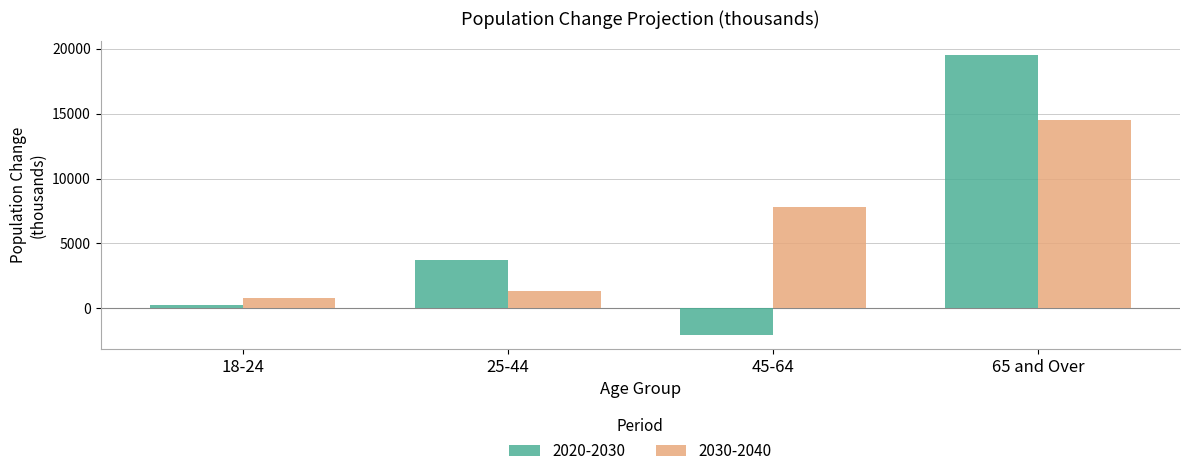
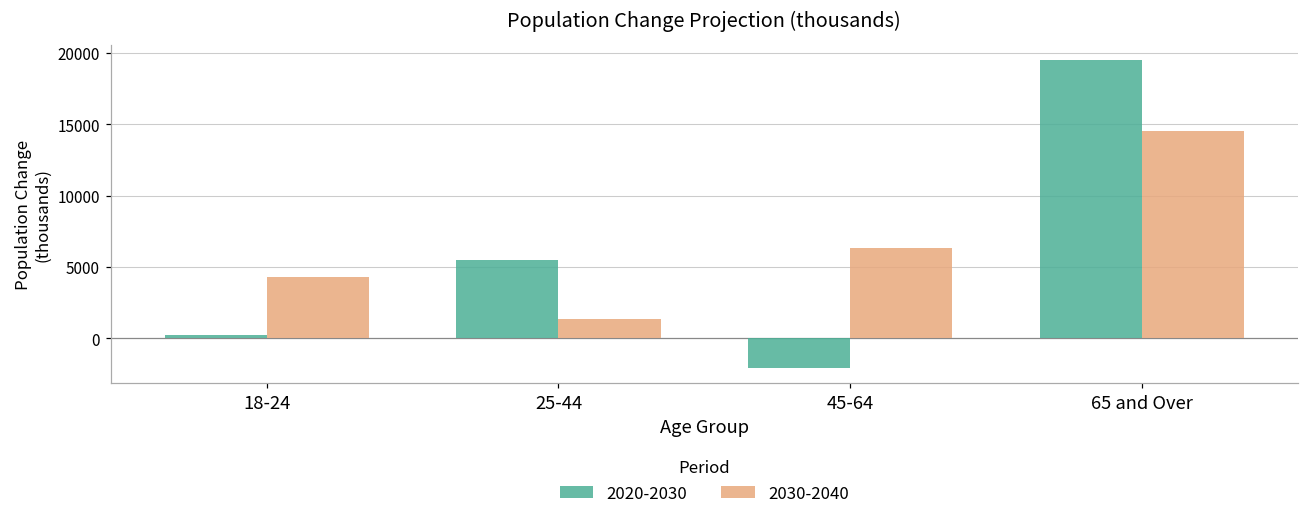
  {
    "2020-2030": {
      "18-24": 200,
-     "25-44": 3800,
+     "25-44": 5500,
      "45-64": -2100,
      "65 and Over": 19500
    },
    "2030-2040": {
-     "18-24": 800,
+     "18-24": 4300,
      "25-44": 1300,
-     "45-64": 7800,
+     "45-64": 6400,
      "65 and Over": 14500
    }
  }
